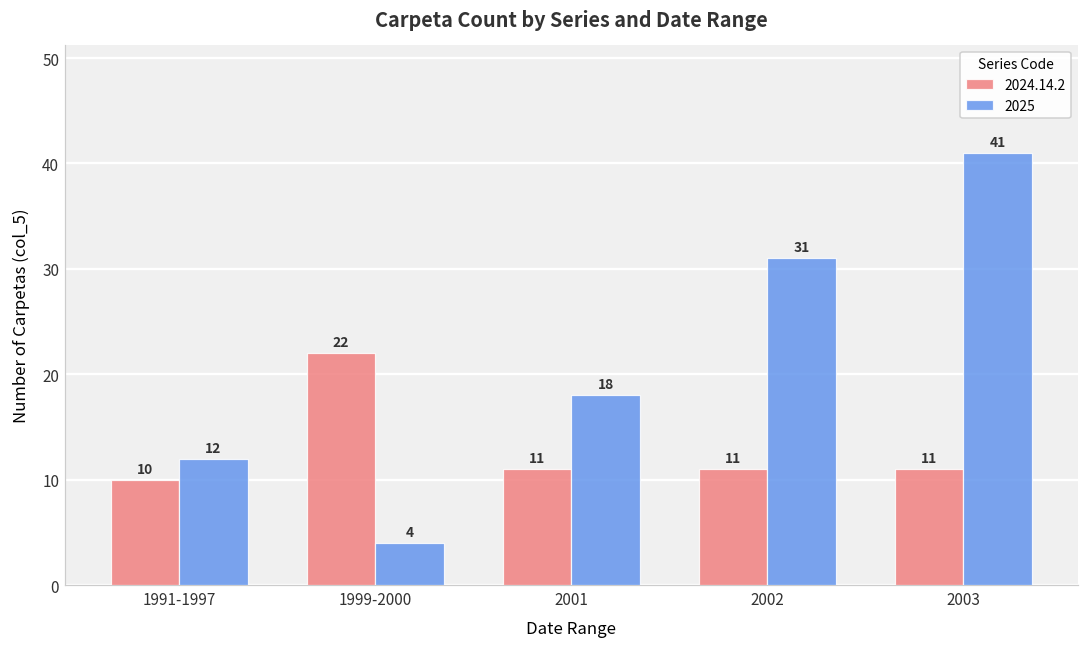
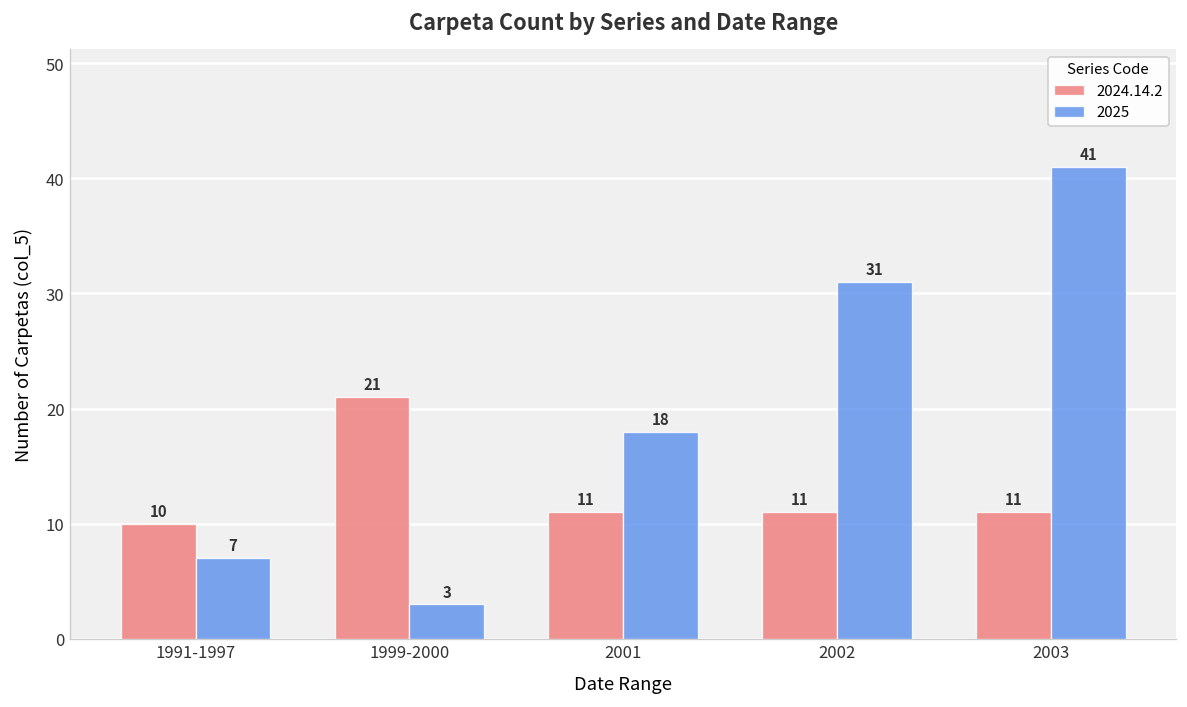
  {
    "2024.14.2": {
      "1991-1997": 10,
-     "1999-2000": 22,
+     "1999-2000": 21,
      "2001": 11,
      "2002": 11,
      "2003": 11
    },
    "2025": {
-     "1991-1997": 12,
-     "1999-2000": 4,
+     "1991-1997": 7,
+     "1999-2000": 3,
      "2001": 18,
      "2002": 31,
      "2003": 41
    }
  }
